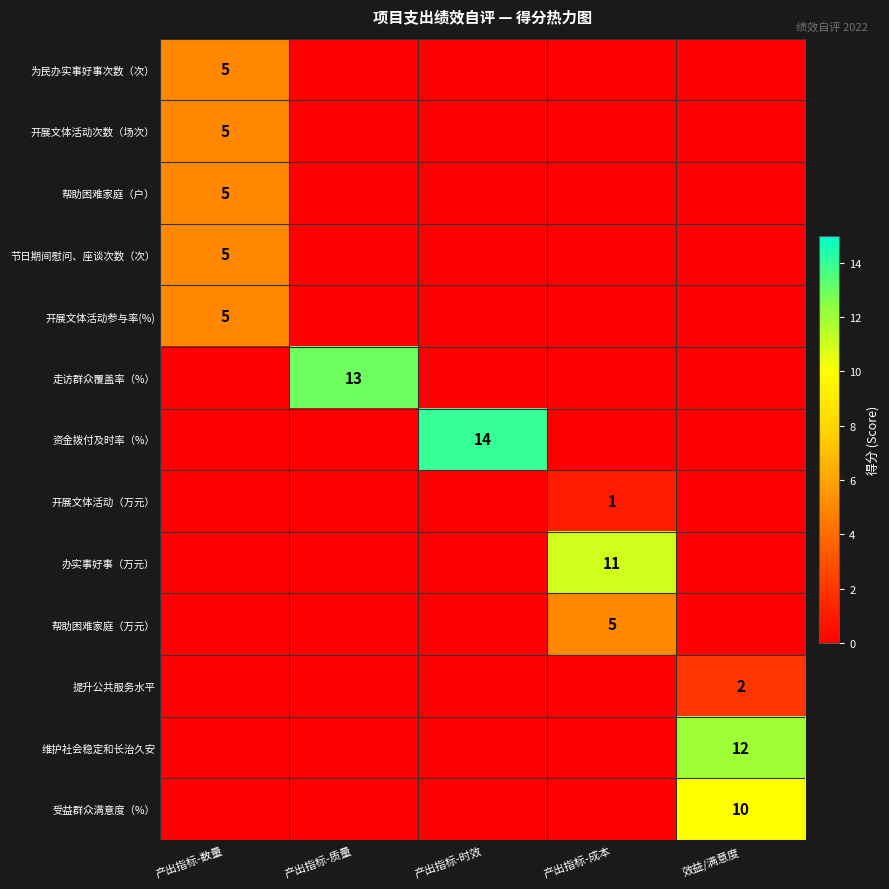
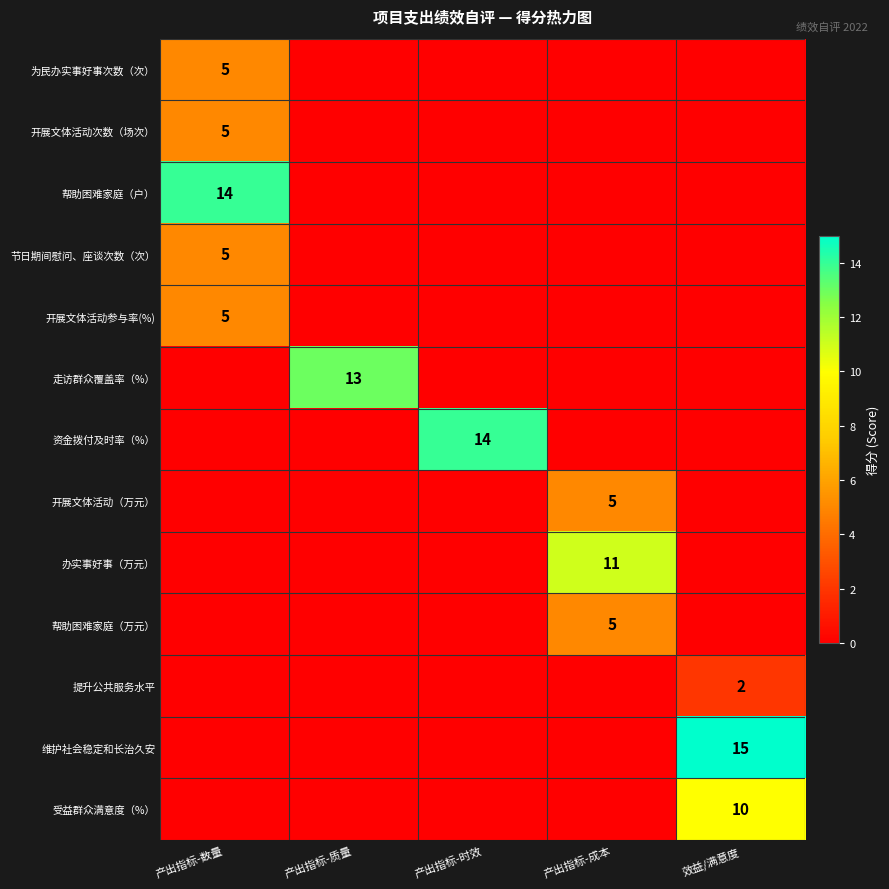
  {
    "为民办实事好事次数（次）": {
      "产出指标-数量": 5
    },
    "开展文体活动次数（场次）": {
      "产出指标-数量": 5
    },
    "帮助困难家庭（户）": {
-     "产出指标-数量": 5
+     "产出指标-数量": 14
    },
    "节日期间慰问、座谈次数（次）": {
      "产出指标-数量": 5
    },
    "开展文体活动参与率(%)": {
      "产出指标-数量": 5
    },
    "走访群众覆盖率（%）": {
      "产出指标-质量": 13
    },
    "资金拨付及时率（%）": {
      "产出指标-时效": 14
    },
    "开展文体活动（万元）": {
-     "产出指标-成本": 1
+     "产出指标-成本": 5
    },
    "办实事好事（万元）": {
      "产出指标-成本": 11
    },
    "帮助困难家庭（万元）": {
      "产出指标-成本": 5
    },
    "提升公共服务水平": {
      "效益/满意度": 2
    },
    "维护社会稳定和长治久安": {
-     "效益/满意度": 12
+     "效益/满意度": 15
    },
    "受益群众满意度（%）": {
      "效益/满意度": 10
    }
  }
